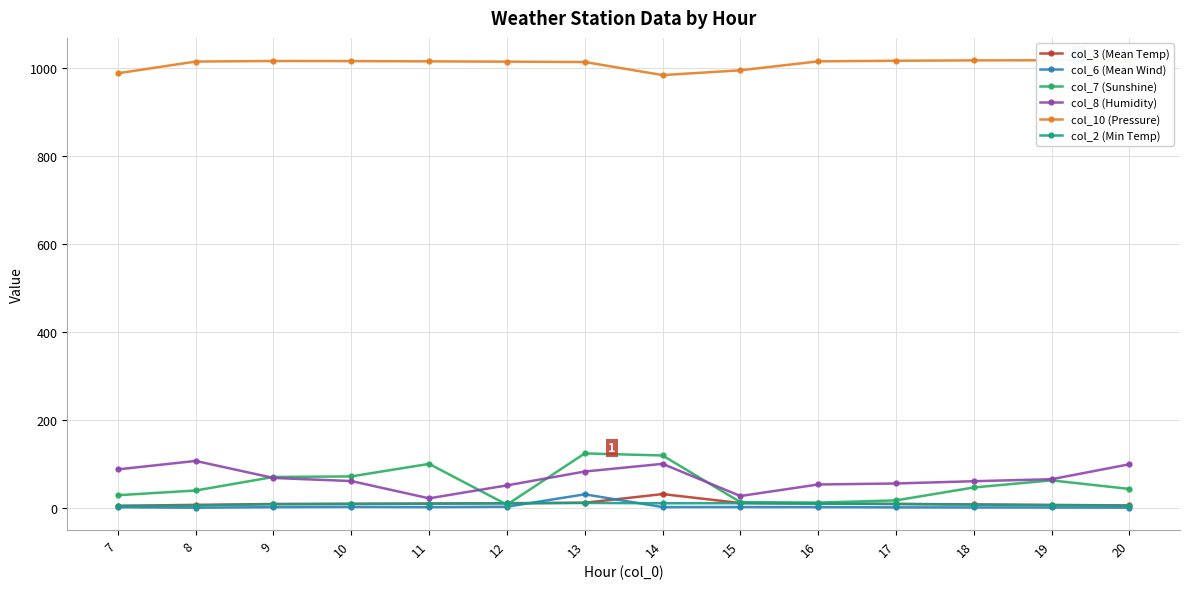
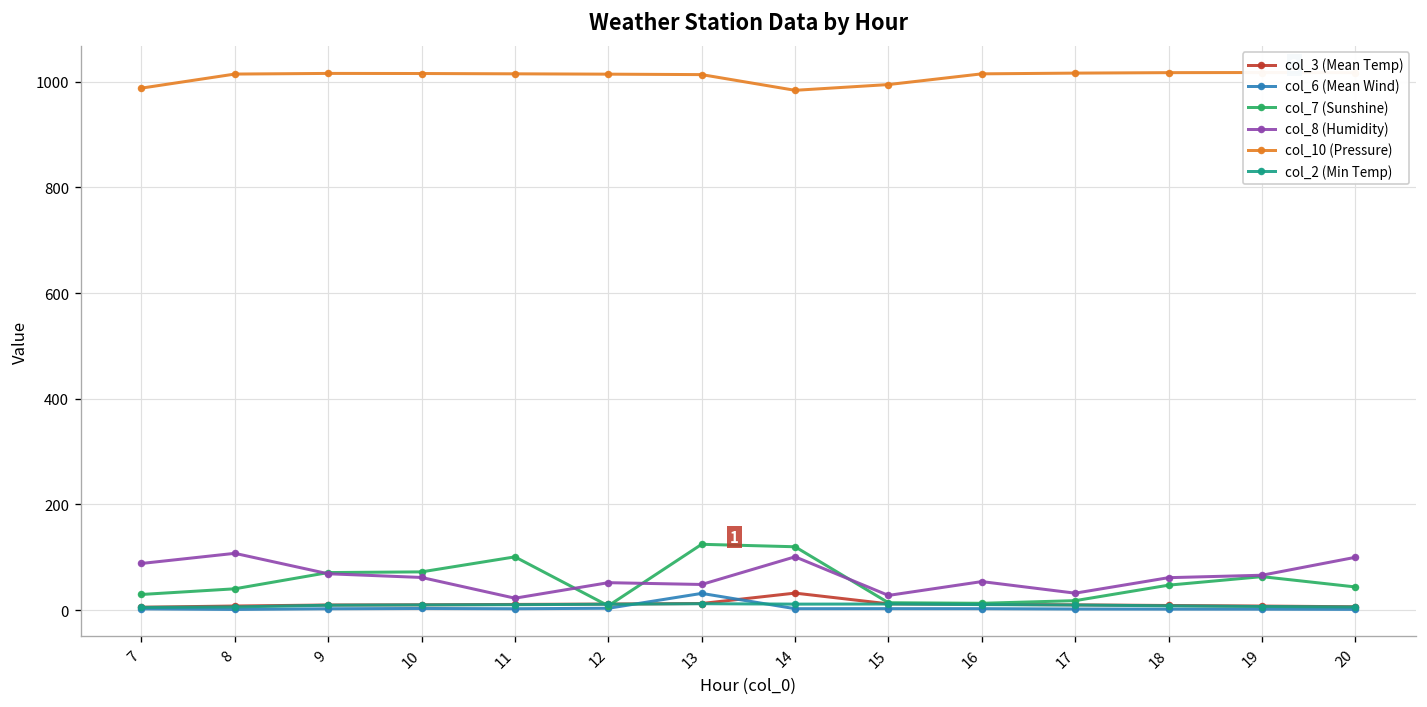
  {
    "col_3 (Mean Temp)": {
      "14": 30
    },
    "col_6 (Mean Wind)": {
      "9": 0,
      "10": 0,
      "11": 0,
      "13": 30,
      "14": 0,
      "15": 0,
      "16": 0,
      "17": 0,
      "18": 0
    },
    "col_8 (Humidity)": {
      "7": 90,
      "8": 110,
      "10": 60,
      "11": 20,
      "12": 50,
-     "13": 80,
+     "13": 50,
      "14": 100,
      "15": 30,
      "16": 50,
-     "17": 60,
+     "17": 30,
      "18": 60,
      "20": 100
    },
    "col_10 (Pressure)": {
      "7": 990,
      "8": 1010,
      "9": 1020,
      "10": 1020,
      "11": 1020,
      "12": 1010,
      "13": 1010,
      "14": 980,
      "15": 990,
      "16": 1020,
      "17": 1020,
      "18": 1020
    }
  }
